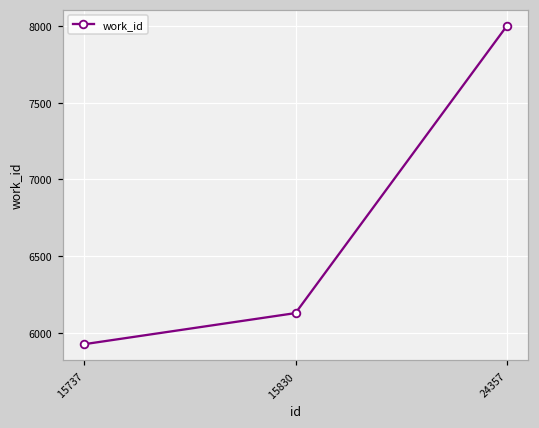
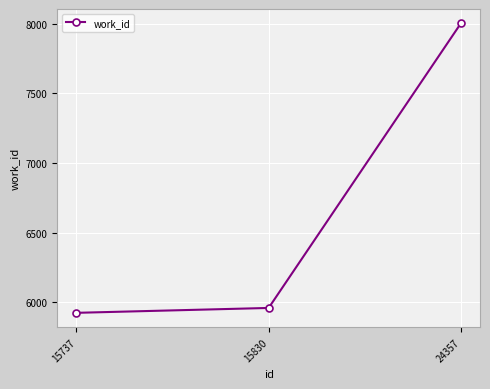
  {
    "15737": 5930,
-   "15830": 6130,
+   "15830": 5960,
    "24357": 8000
  }
